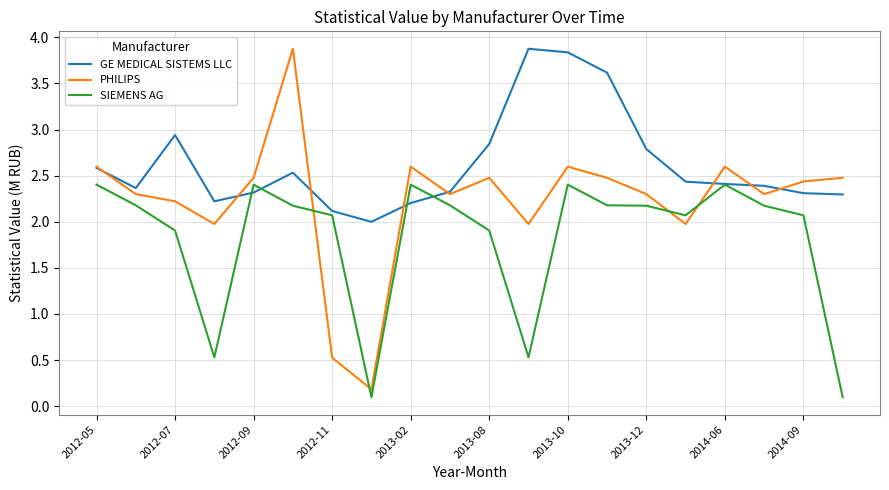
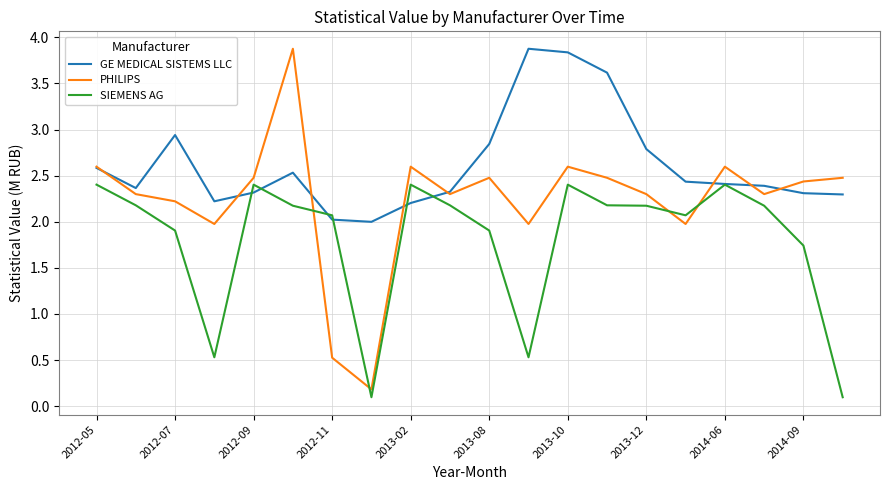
  {
    "GE MEDICAL SISTEMS LLC": {
      "2012-07": 2.9,
      "2012-09": 2.3,
-     "2012-11": 2.1,
+     "2012-11": 2.0,
      "2013-02": 2.2,
      "2013-08": 2.8,
      "2013-10": 3.8,
      "2013-12": 2.8,
      "2014-09": 2.3
    },
    "PHILIPS": {
      "2012-07": 2.2,
      "2012-09": 2.5,
      "2012-11": 0.5,
      "2013-02": 2.6,
      "2013-08": 2.5,
      "2013-10": 2.6,
      "2013-12": 2.3,
      "2014-06": 2.6,
      "2014-09": 2.4
    },
    "SIEMENS AG": {
      "2012-05": 2.4,
      "2012-07": 1.9,
      "2012-09": 2.4,
      "2012-11": 2.1,
      "2013-02": 2.4,
      "2013-08": 1.9,
      "2013-10": 2.4,
      "2013-12": 2.2,
-     "2014-09": 2.1
+     "2014-09": 1.7
    }
  }
